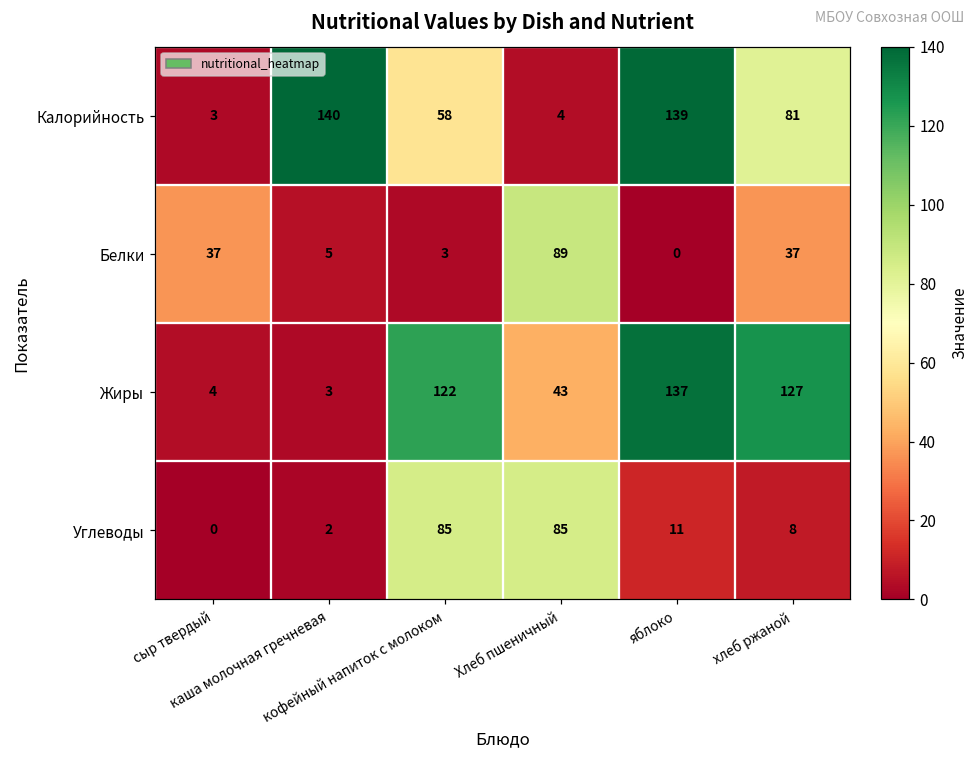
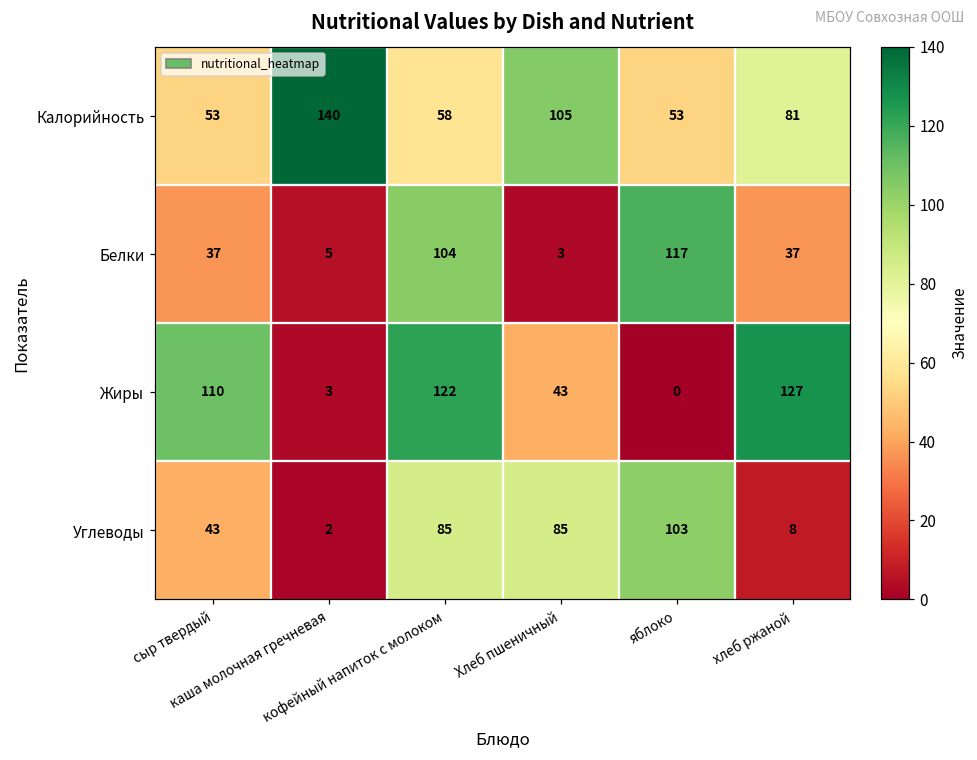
  {
    "Калорийность": {
-     "сыр твердый": 3,
+     "сыр твердый": 53,
      "каша молочная гречневая": 140,
      "кофейный напиток с молоком": 58,
-     "Хлеб пшеничный": 4,
-     "яблоко": 139,
+     "Хлеб пшеничный": 105,
+     "яблоко": 53,
      "хлеб ржаной": 81
    },
    "Белки": {
      "сыр твердый": 37,
      "каша молочная гречневая": 5,
-     "кофейный напиток с молоком": 3,
-     "Хлеб пшеничный": 89,
-     "яблоко": 0,
+     "кофейный напиток с молоком": 104,
+     "Хлеб пшеничный": 3,
+     "яблоко": 117,
      "хлеб ржаной": 37
    },
    "Жиры": {
-     "сыр твердый": 4,
+     "сыр твердый": 110,
      "каша молочная гречневая": 3,
      "кофейный напиток с молоком": 122,
      "Хлеб пшеничный": 43,
-     "яблоко": 137,
+     "яблоко": 0,
      "хлеб ржаной": 127
    },
    "Углеводы": {
-     "сыр твердый": 0,
+     "сыр твердый": 43,
      "каша молочная гречневая": 2,
      "кофейный напиток с молоком": 85,
      "Хлеб пшеничный": 85,
-     "яблоко": 11,
+     "яблоко": 103,
      "хлеб ржаной": 8
    }
  }
